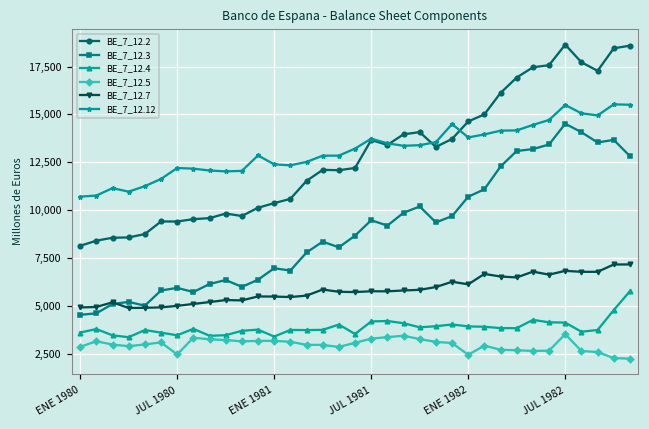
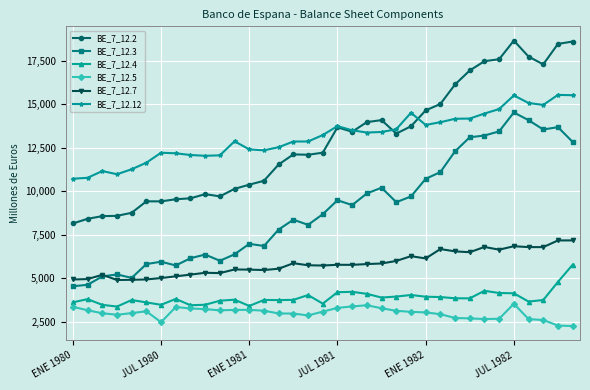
  {
    "BE_7_12.5": {
-     "ENE 1980": "2,900",
+     "ENE 1980": "3,400",
      "JUL 1980": "2,500",
      "ENE 1981": "3,200",
      "JUL 1981": "3,300",
-     "ENE 1982": "2,400",
+     "ENE 1982": "3,000",
      "JUL 1982": "3,500"
    }
  }
